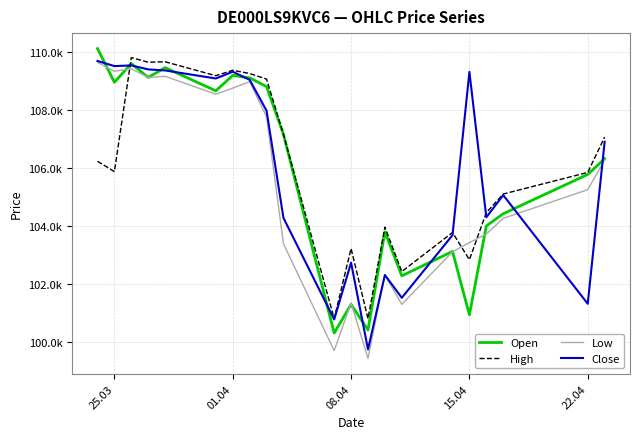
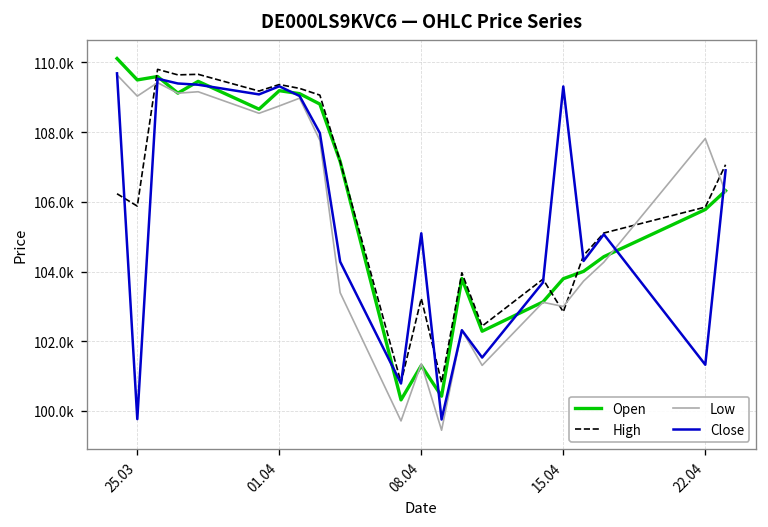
  {
    "Open": {
-     "25.03": 109000,
+     "25.03": 109500,
      "01.04": 109200,
-     "15.04": 100900
+     "15.04": 103800
    },
    "High": {
      "25.03": 105900,
      "08.04": 103200,
      "15.04": 102800
    },
    "Low": {
-     "25.03": 109300,
+     "25.03": 109000,
      "01.04": 108800,
-     "15.04": 103400,
-     "22.04": 105300
+     "15.04": 103000,
+     "22.04": 107800
    },
    "Close": {
-     "25.03": 109500,
-     "08.04": 102700,
+     "25.03": 99800,
+     "08.04": 105100,
      "15.04": 109300,
      "22.04": 101300
    }
  }
